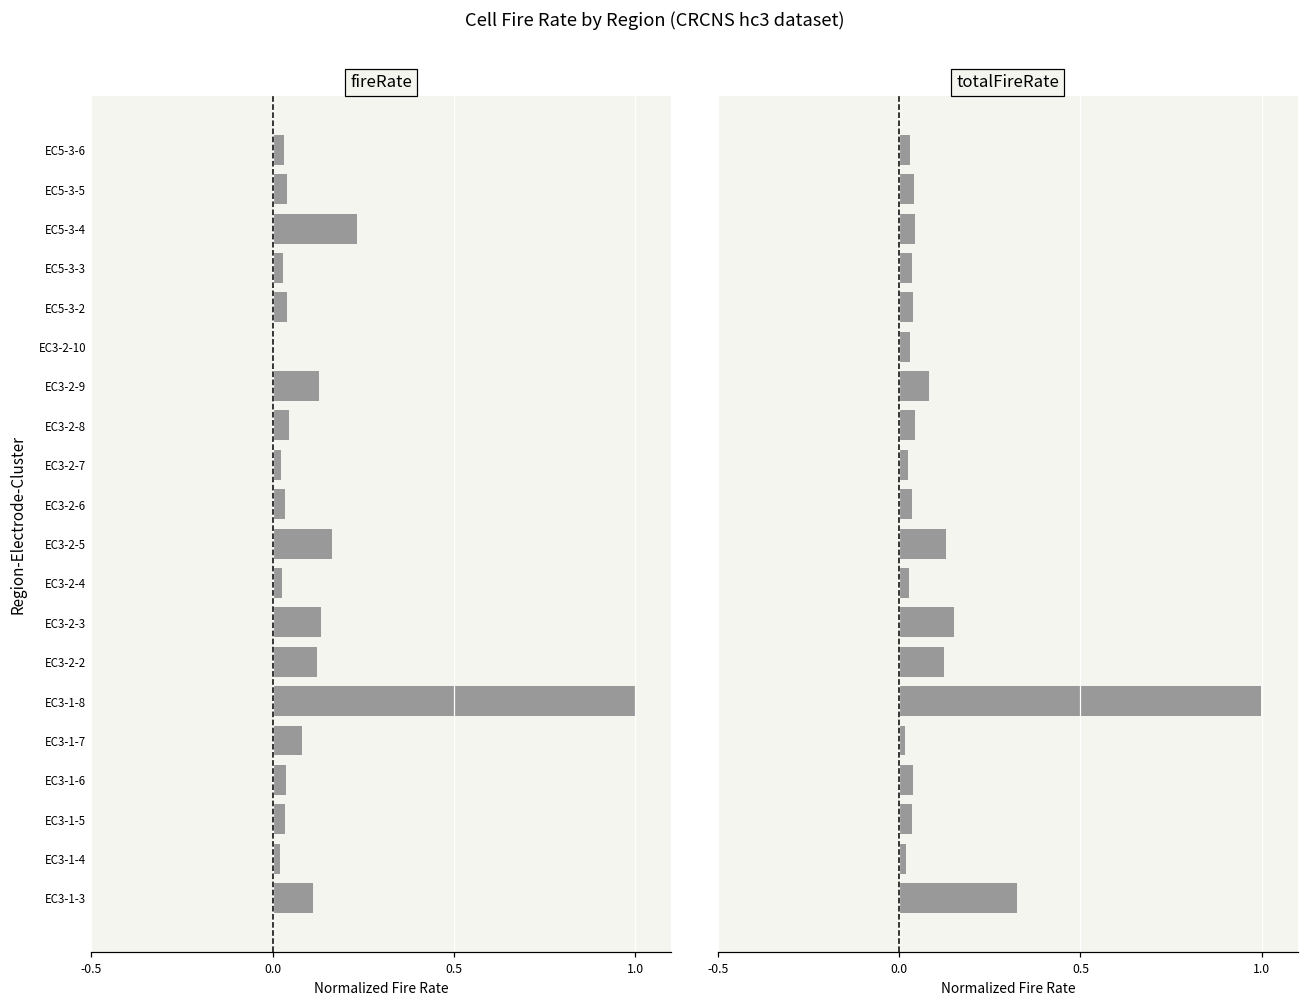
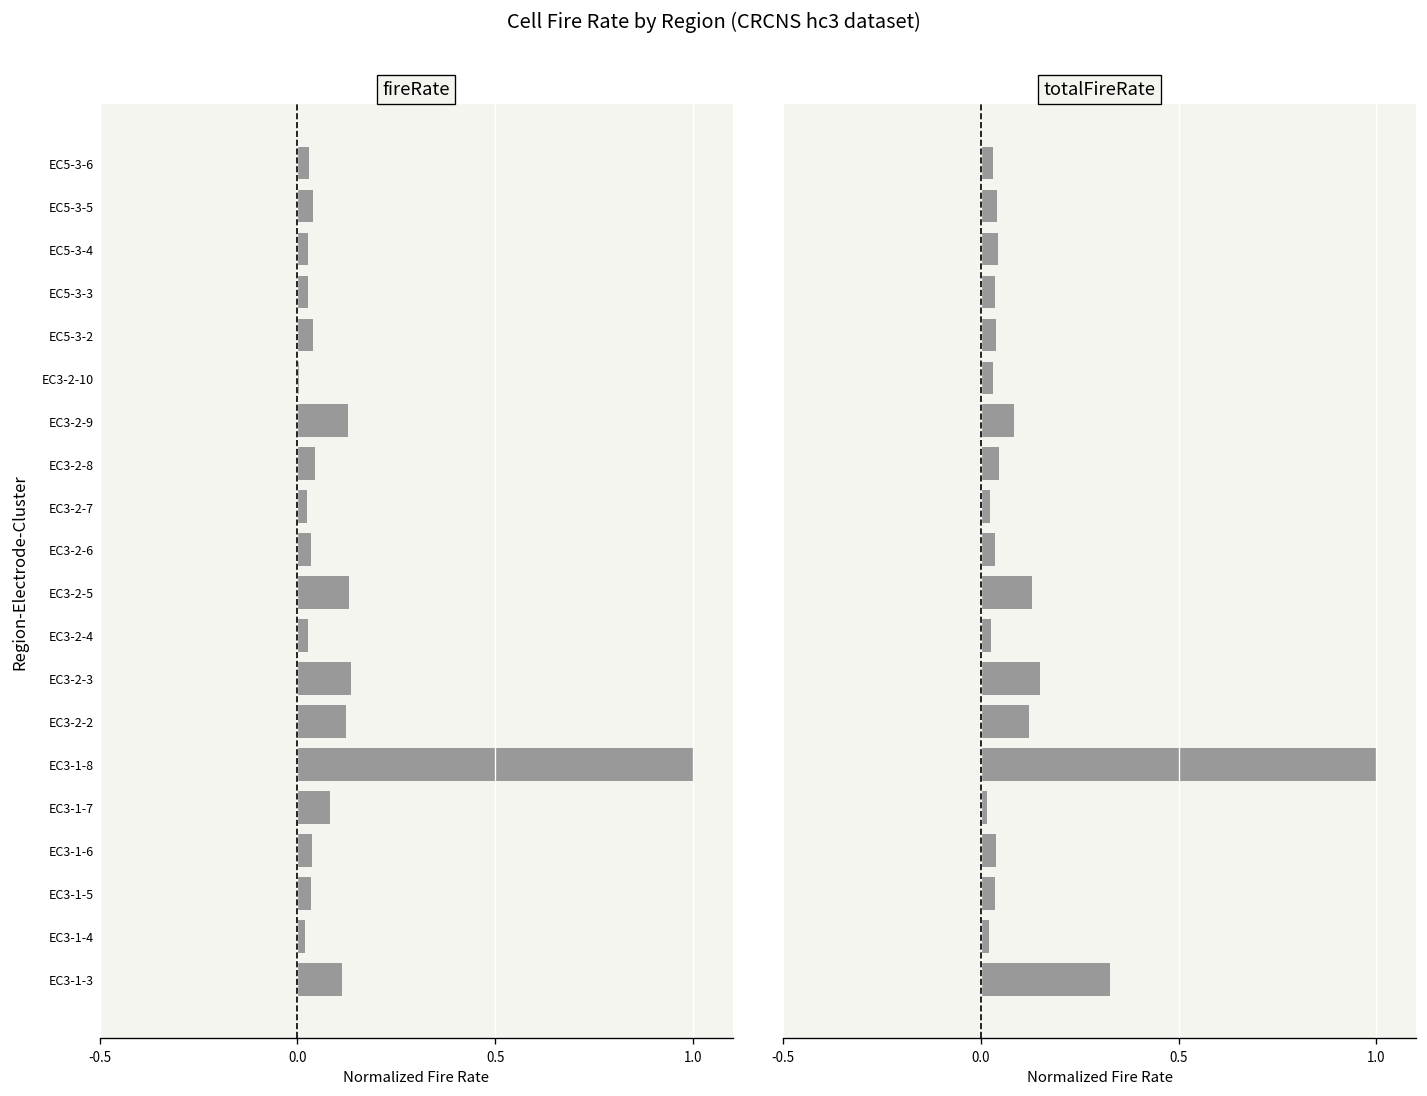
  {
    "fireRate": {
      "EC5-3-6": 0.03,
      "EC5-3-5": 0.04,
-     "EC5-3-4": 0.23,
+     "EC5-3-4": 0.03,
      "EC5-3-3": 0.03,
      "EC5-3-2": 0.04,
      "EC3-2-9": 0.13,
      "EC3-2-8": 0.04,
      "EC3-2-7": 0.02,
      "EC3-2-6": 0.03,
-     "EC3-2-5": 0.16,
+     "EC3-2-5": 0.13,
      "EC3-2-4": 0.03,
      "EC3-2-3": 0.13,
      "EC3-2-2": 0.12,
      "EC3-1-8": 1.00,
      "EC3-1-7": 0.08,
      "EC3-1-6": 0.04,
      "EC3-1-5": 0.03,
      "EC3-1-4": 0.02,
      "EC3-1-3": 0.11
    }
  }
